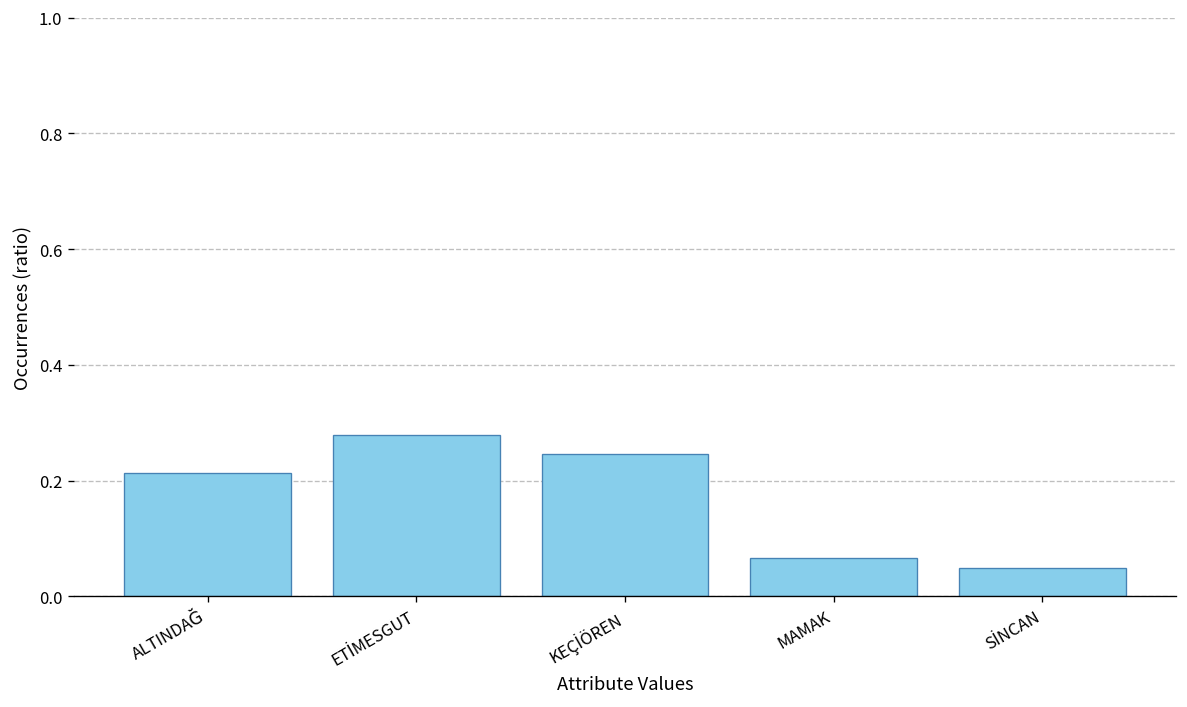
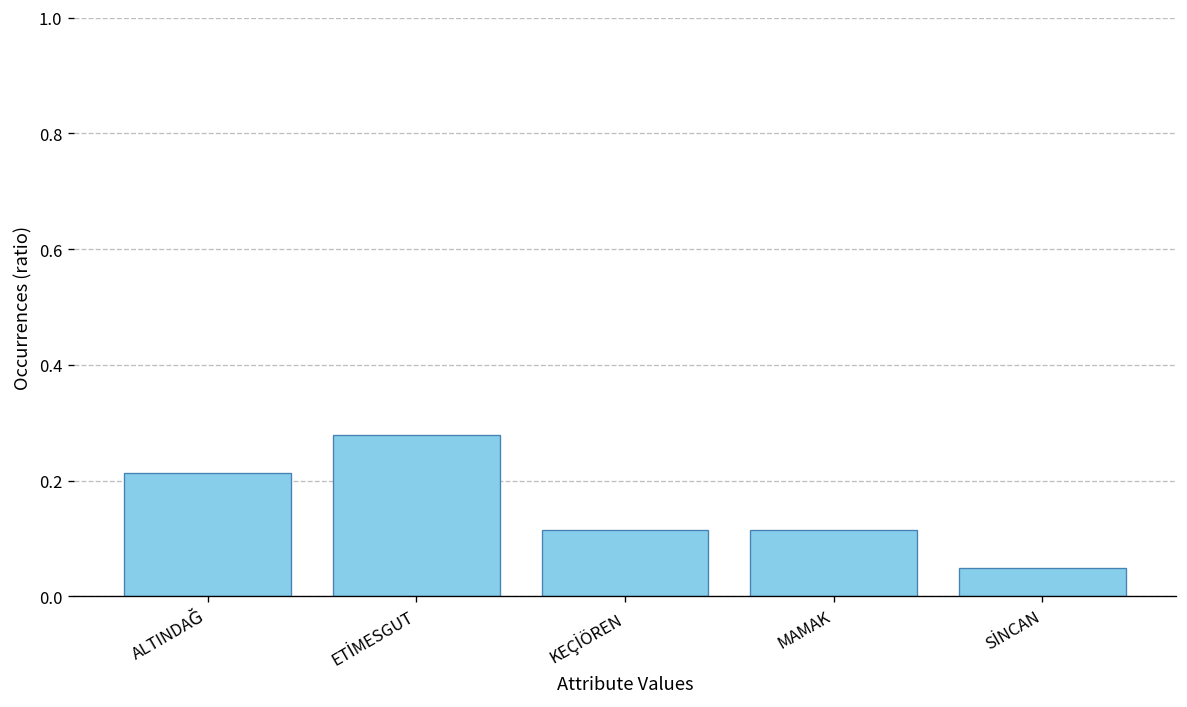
  {
    "ALTINDAĞ": 0.21,
    "ETİMESGUT": 0.28,
-   "KEÇİÖREN": 0.25,
-   "MAMAK": 0.07,
+   "KEÇİÖREN": 0.11,
+   "MAMAK": 0.11,
    "SİNCAN": 0.05
  }
